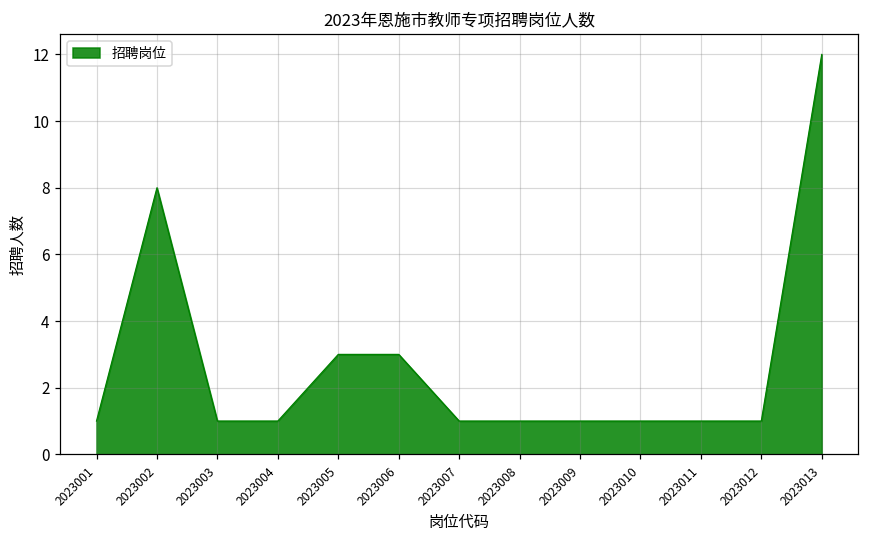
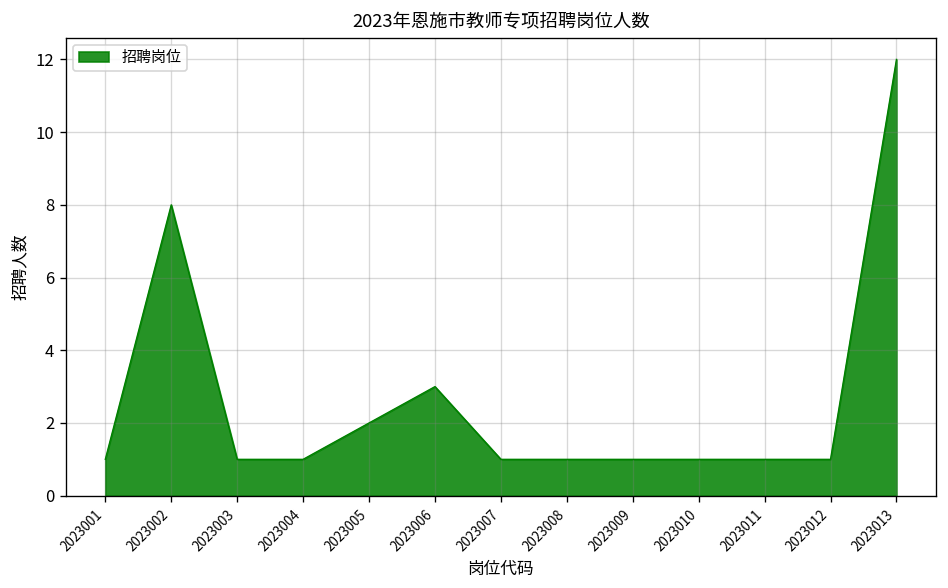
  {
    "2023001": 1,
    "2023002": 8,
    "2023003": 1,
    "2023004": 1,
-   "2023005": 3,
+   "2023005": 2,
    "2023006": 3,
    "2023007": 1,
    "2023008": 1,
    "2023009": 1,
    "2023010": 1,
    "2023011": 1,
    "2023012": 1,
    "2023013": 12
  }
